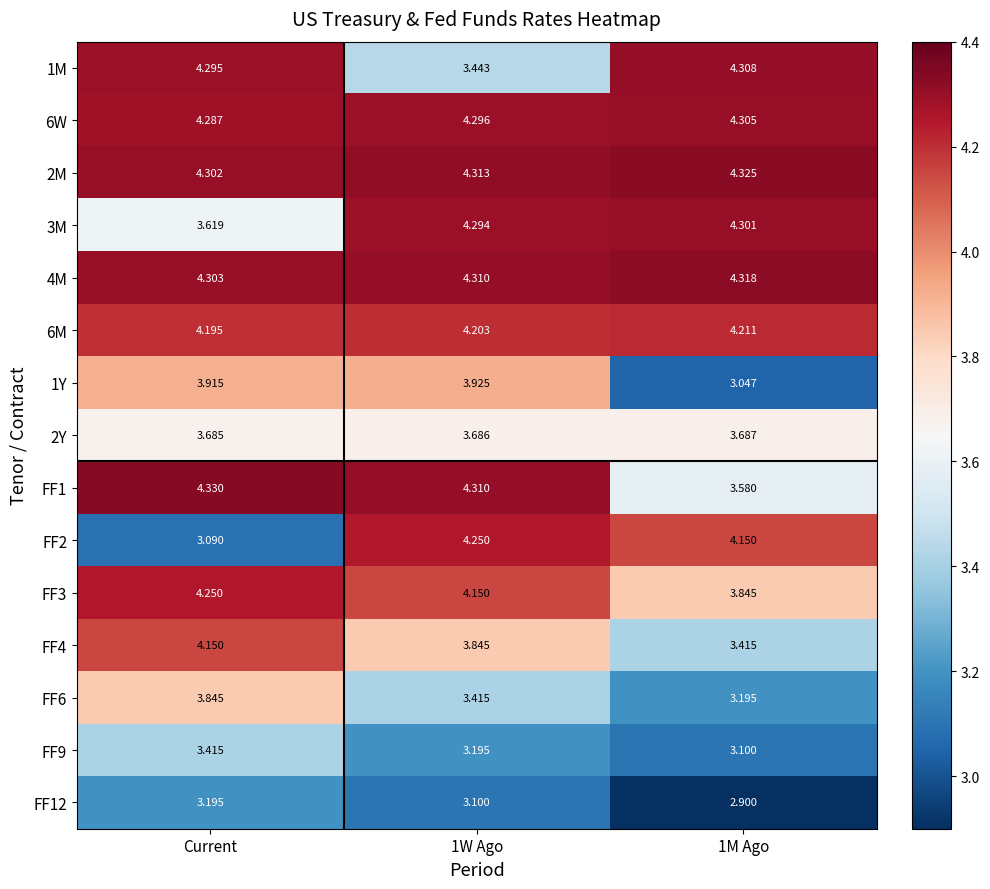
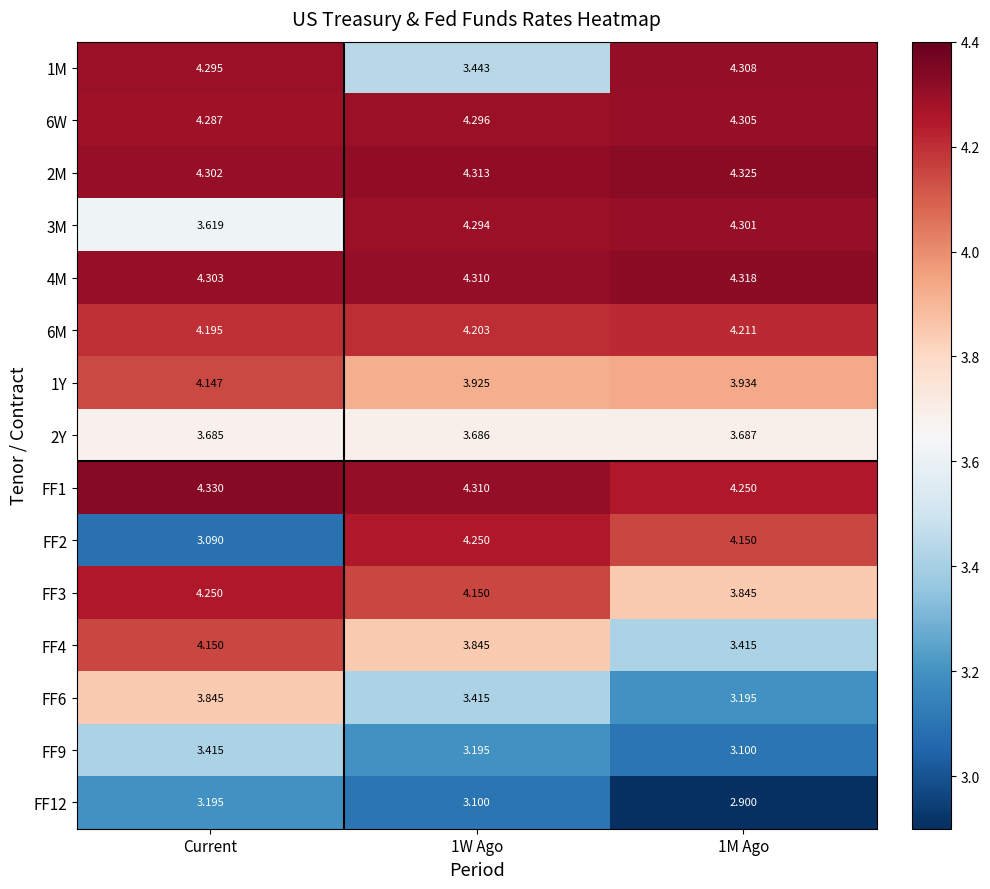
  {
    "1M": {
      "Current": 4.295,
      "1W Ago": 3.443,
      "1M Ago": 4.308
    },
    "6W": {
      "Current": 4.287,
      "1W Ago": 4.296,
      "1M Ago": 4.305
    },
    "2M": {
      "Current": 4.302,
      "1W Ago": 4.313,
      "1M Ago": 4.325
    },
    "3M": {
      "Current": 3.619,
      "1W Ago": 4.294,
      "1M Ago": 4.301
    },
    "4M": {
      "Current": 4.303,
      "1W Ago": 4.310,
      "1M Ago": 4.318
    },
    "6M": {
      "Current": 4.195,
      "1W Ago": 4.203,
      "1M Ago": 4.211
    },
    "1Y": {
-     "Current": 3.915,
+     "Current": 4.147,
      "1W Ago": 3.925,
-     "1M Ago": 3.047
+     "1M Ago": 3.934
    },
    "2Y": {
      "Current": 3.685,
      "1W Ago": 3.686,
      "1M Ago": 3.687
    },
    "FF1": {
      "Current": 4.330,
      "1W Ago": 4.310,
-     "1M Ago": 3.580
+     "1M Ago": 4.250
    },
    "FF2": {
      "Current": 3.090,
      "1W Ago": 4.250,
      "1M Ago": 4.150
    },
    "FF3": {
      "Current": 4.250,
      "1W Ago": 4.150,
      "1M Ago": 3.845
    },
    "FF4": {
      "Current": 4.150,
      "1W Ago": 3.845,
      "1M Ago": 3.415
    },
    "FF6": {
      "Current": 3.845,
      "1W Ago": 3.415,
      "1M Ago": 3.195
    },
    "FF9": {
      "Current": 3.415,
      "1W Ago": 3.195,
      "1M Ago": 3.100
    },
    "FF12": {
      "Current": 3.195,
      "1W Ago": 3.100,
      "1M Ago": 2.900
    }
  }
